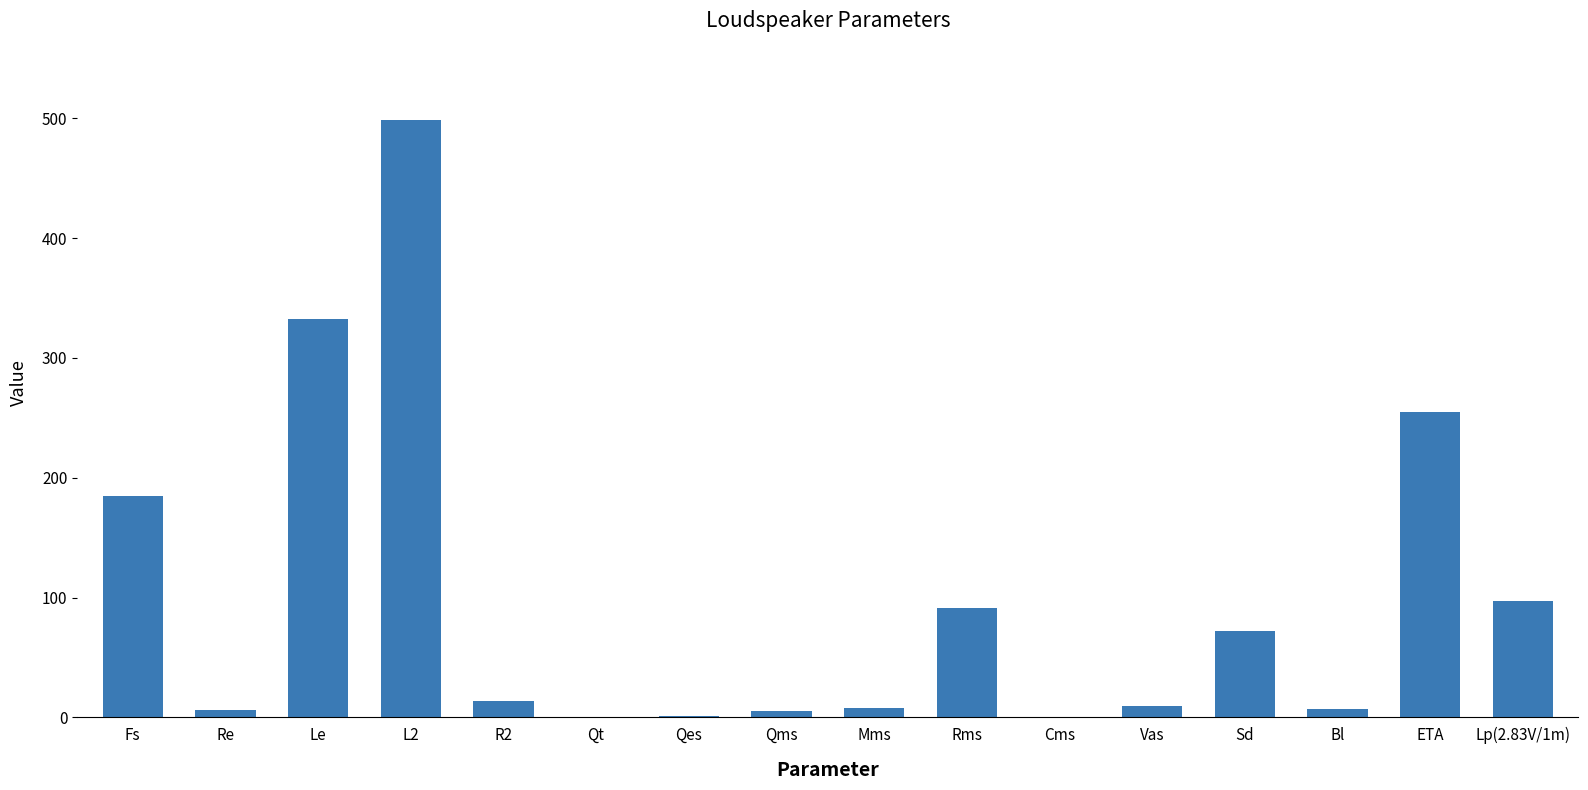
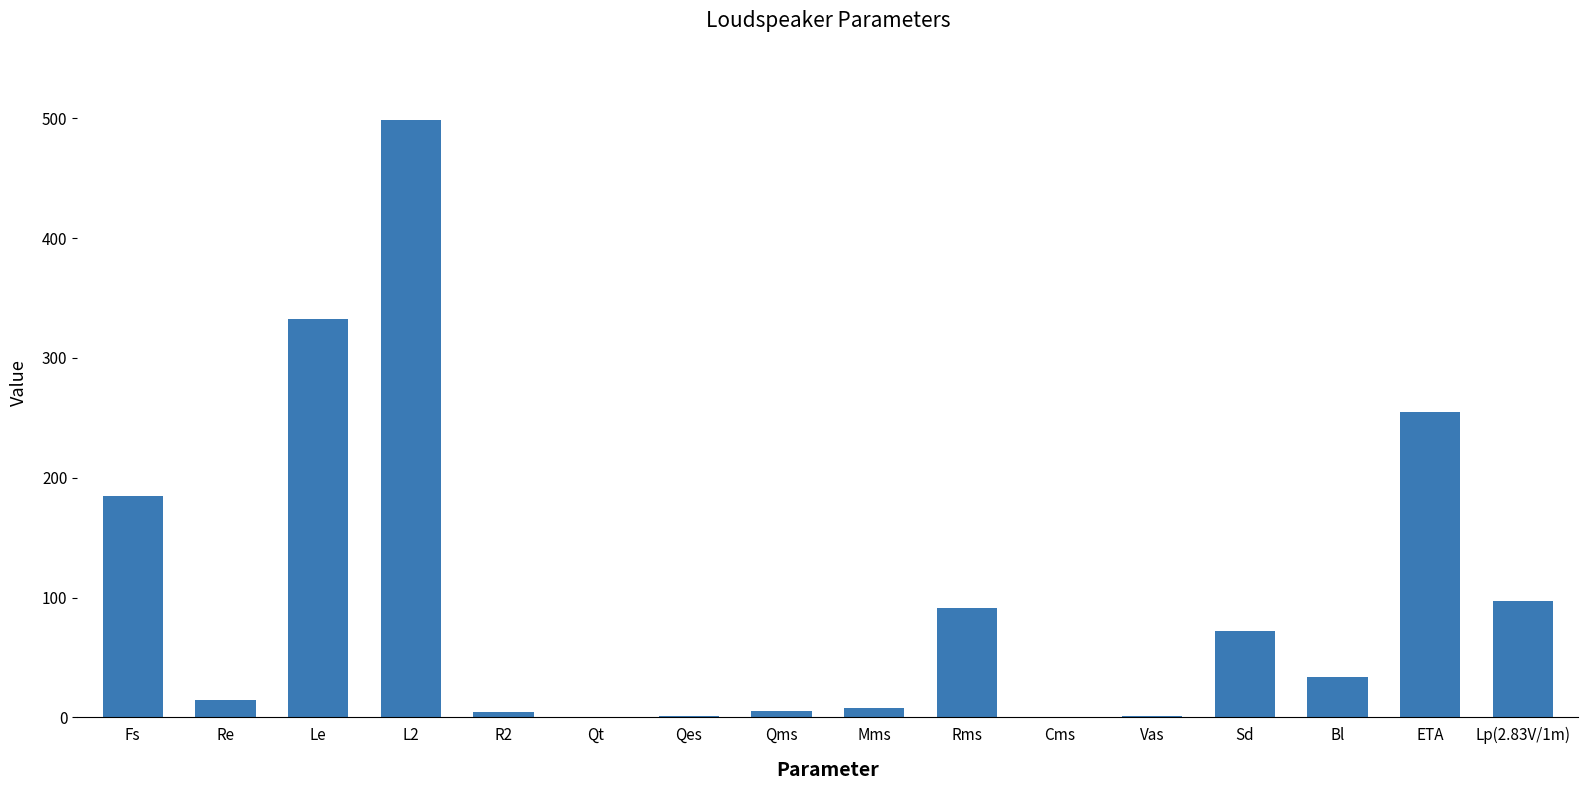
  {
    "Fs": 185,
-   "Re": 6,
+   "Re": 14,
    "Le": 333,
    "L2": 499,
-   "R2": 14,
+   "R2": 5,
    "Qms": 5,
    "Mms": 8,
    "Rms": 91,
-   "Vas": 10,
+   "Vas": 1,
    "Sd": 72,
-   "Bl": 7,
+   "Bl": 34,
    "ETA": 255,
    "Lp(2.83V/1m)": 98
  }
